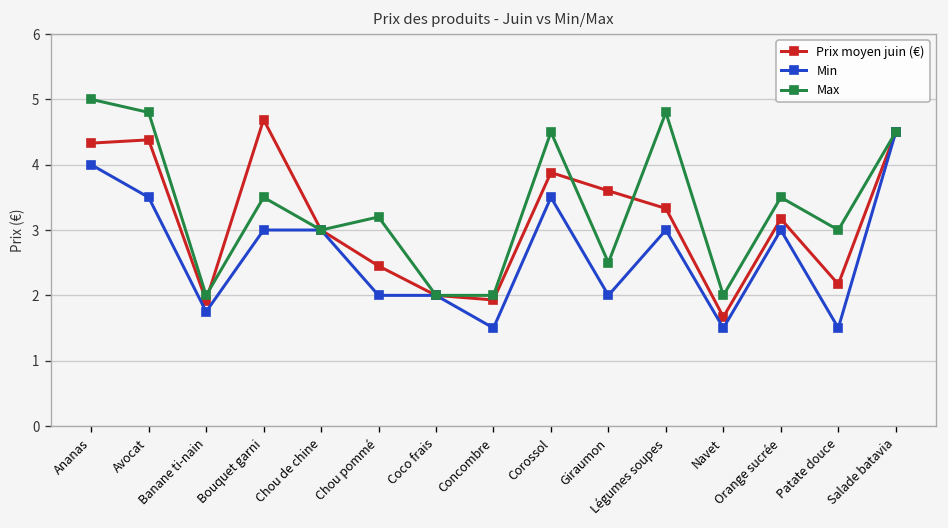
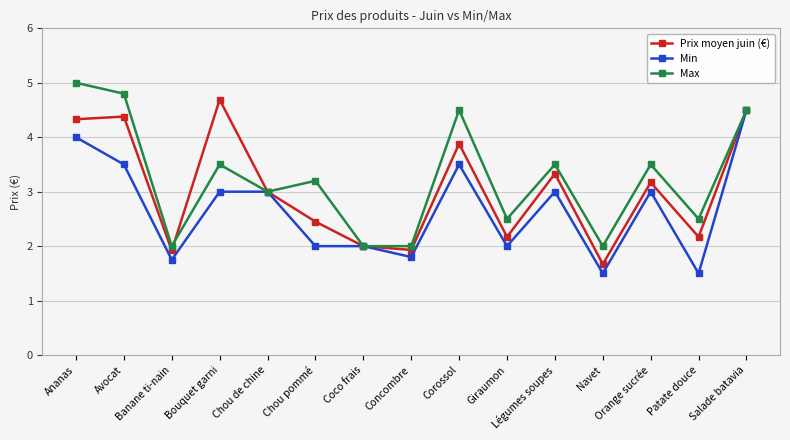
  {
    "Prix moyen juin (€)": {
      "Ananas": 4.3,
      "Avocat": 4.4,
      "Banane ti-nain": 1.9,
      "Bouquet garni": 4.7,
      "Chou pommé": 2.5,
      "Concombre": 1.9,
      "Corossol": 3.9,
-     "Giraumon": 3.6,
+     "Giraumon": 2.2,
      "Légumes soupes": 3.3,
      "Navet": 1.7,
      "Orange sucrée": 3.2,
      "Patate douce": 2.2
    },
    "Min": {
      "Ananas": 4.0,
      "Avocat": 3.5,
      "Banane ti-nain": 1.8,
      "Bouquet garni": 3.0,
      "Chou pommé": 2.0,
-     "Concombre": 1.5,
+     "Concombre": 1.8,
      "Corossol": 3.5,
      "Giraumon": 2.0,
      "Légumes soupes": 3.0,
      "Navet": 1.5,
      "Orange sucrée": 3.0,
      "Patate douce": 1.5
    },
    "Max": {
      "Ananas": 5.0,
      "Avocat": 4.8,
      "Banane ti-nain": 2.0,
      "Bouquet garni": 3.5,
      "Chou pommé": 3.2,
      "Concombre": 2.0,
      "Corossol": 4.5,
      "Giraumon": 2.5,
-     "Légumes soupes": 4.8,
+     "Légumes soupes": 3.5,
      "Navet": 2.0,
      "Orange sucrée": 3.5,
-     "Patate douce": 3.0
+     "Patate douce": 2.5
    }
  }
